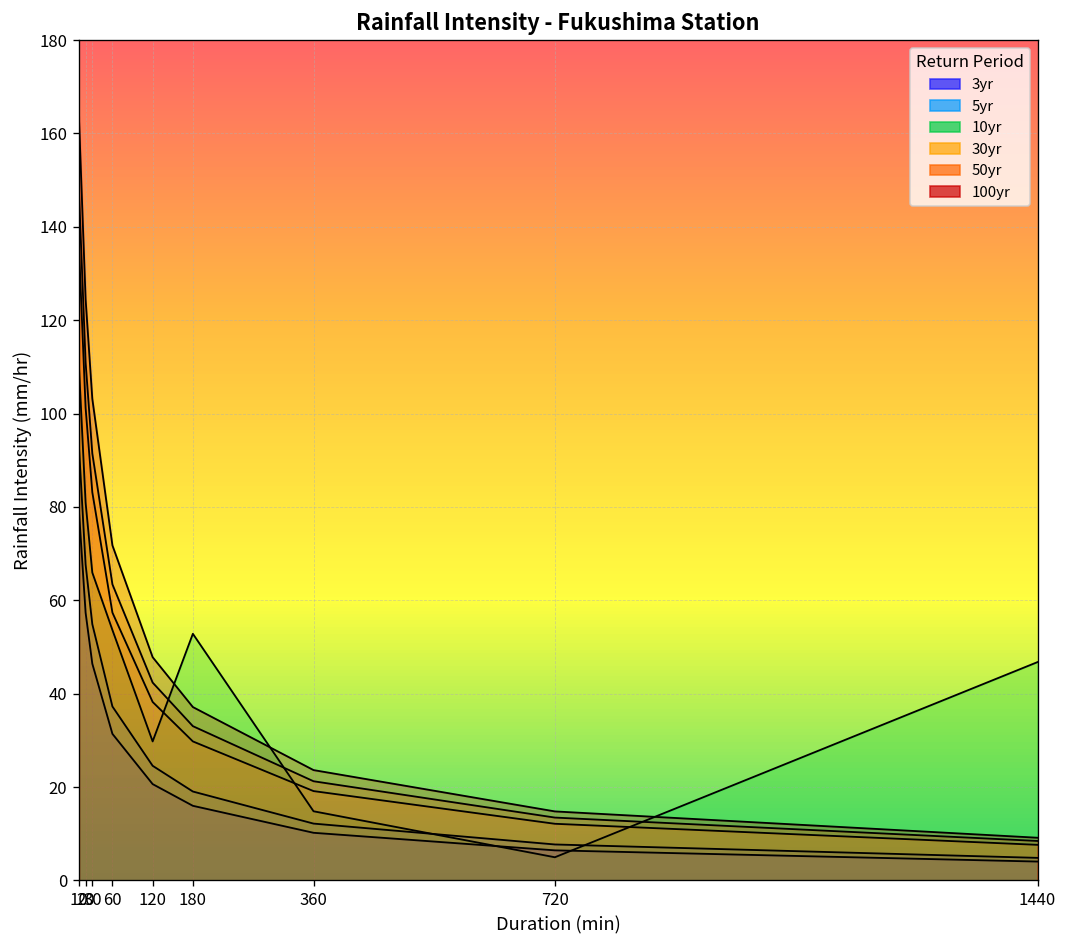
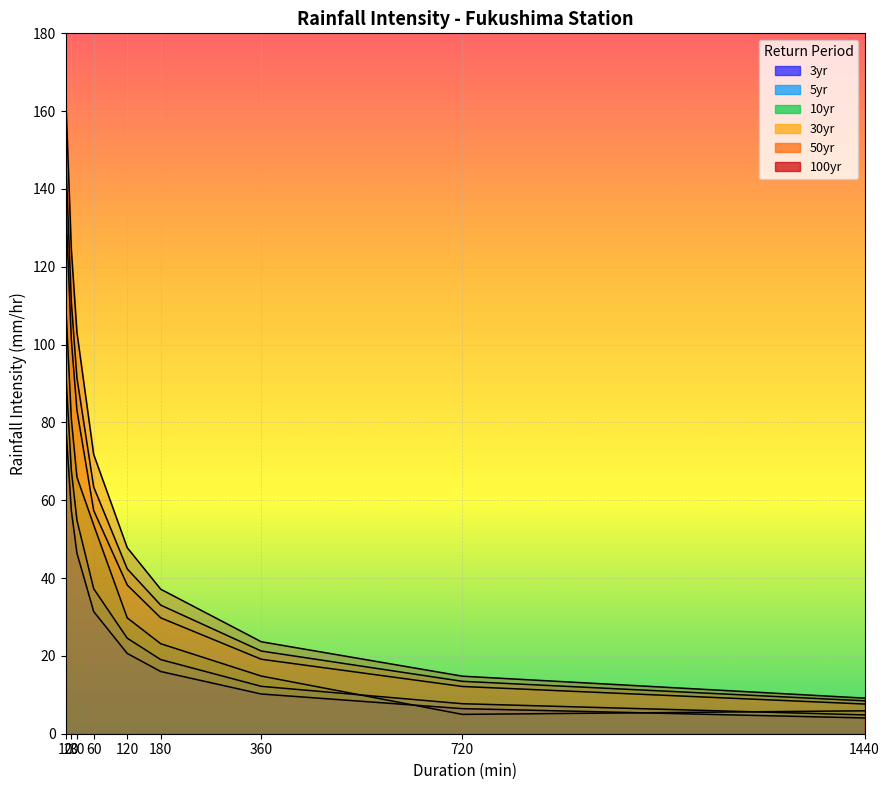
  {
    "10yr": {
      "60": 54,
      "120": 30,
-     "180": 53,
+     "180": 23,
      "360": 15,
      "720": 5,
-     "1440": 47
+     "1440": 6
    }
  }
